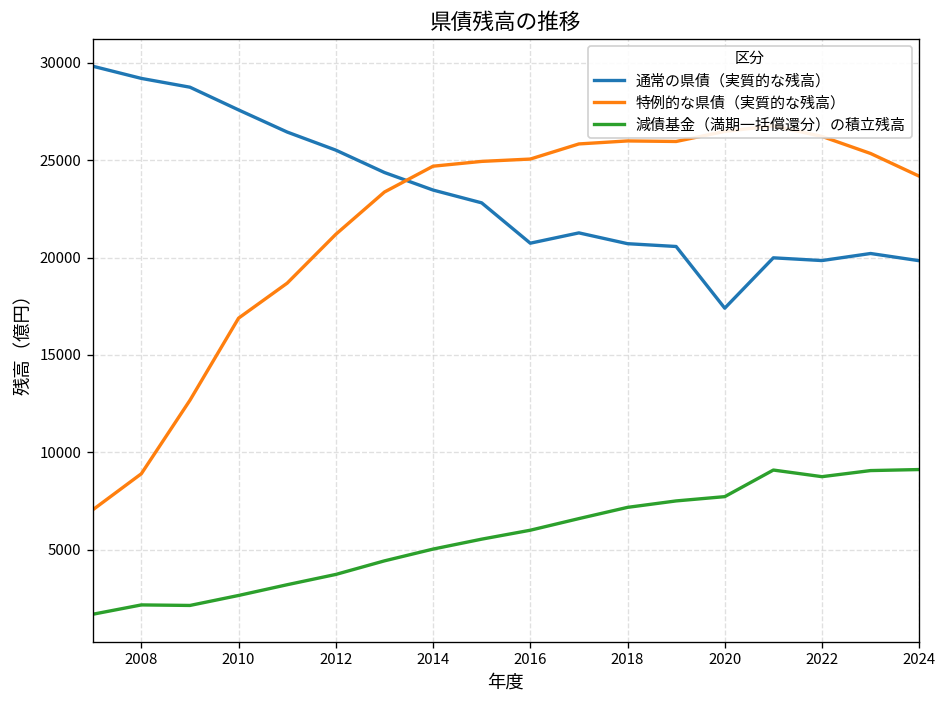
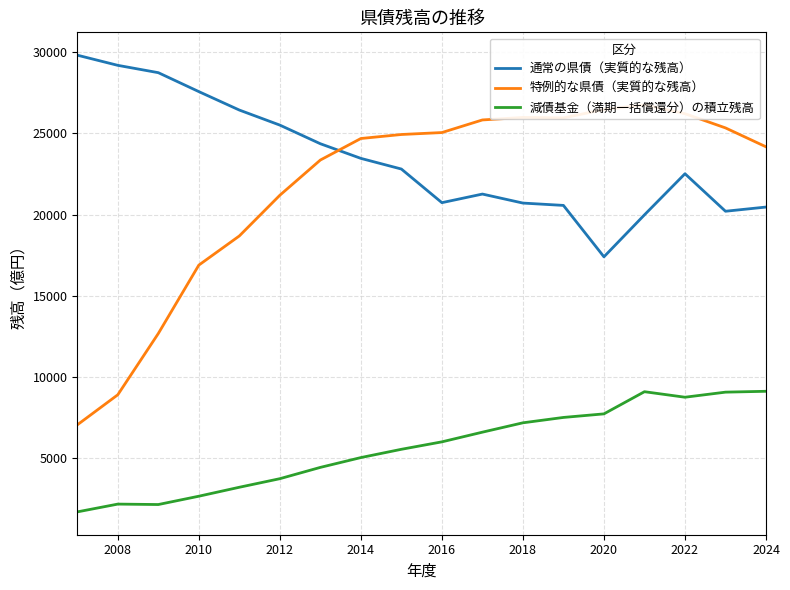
  {
    "通常の県債（実質的な残高）": {
      "2008": 29200,
      "2010": 27600,
      "2012": 25500,
      "2014": 23500,
      "2016": 20700,
      "2018": 20700,
      "2020": 17400,
-     "2022": 19800,
-     "2024": 19800
+     "2022": 22500,
+     "2024": 20500
    },
    "特例的な県債（実質的な残高）": {
      "2008": 8900,
      "2010": 16900,
      "2012": 21200,
      "2014": 24700,
      "2016": 25100,
      "2024": 24200
    },
    "減債基金（満期一括償還分）の積立残高": {
      "2008": 2200,
      "2010": 2600,
      "2012": 3700,
      "2014": 5000,
      "2016": 6000,
      "2018": 7200,
      "2020": 7700,
      "2022": 8700,
      "2024": 9100
    }
  }
